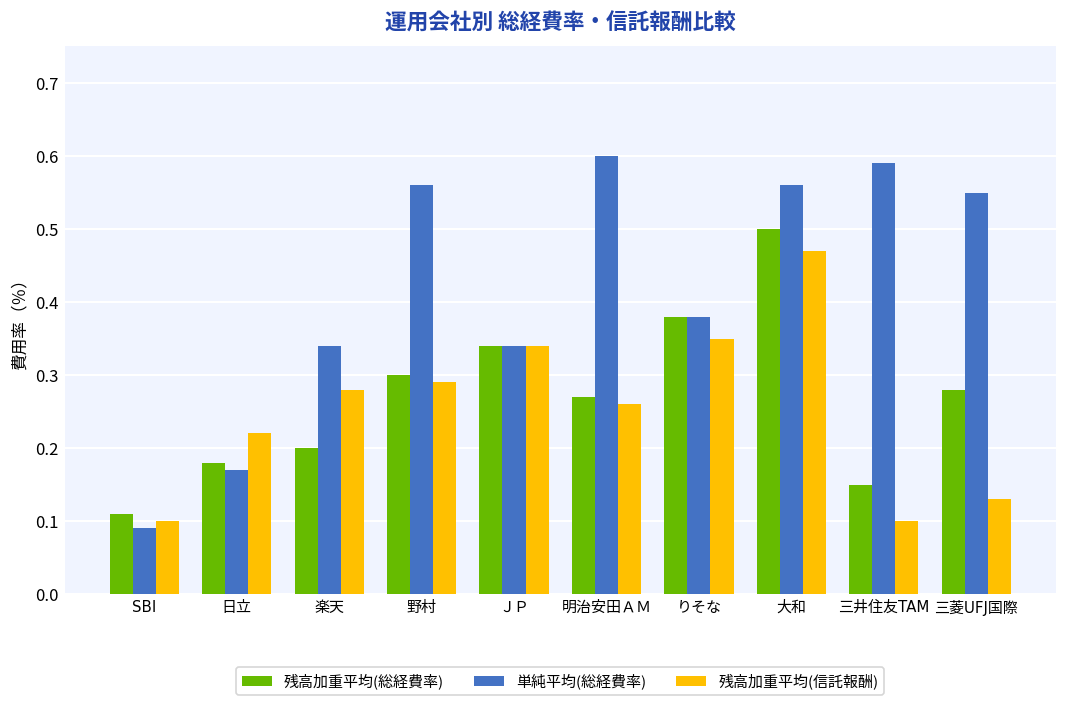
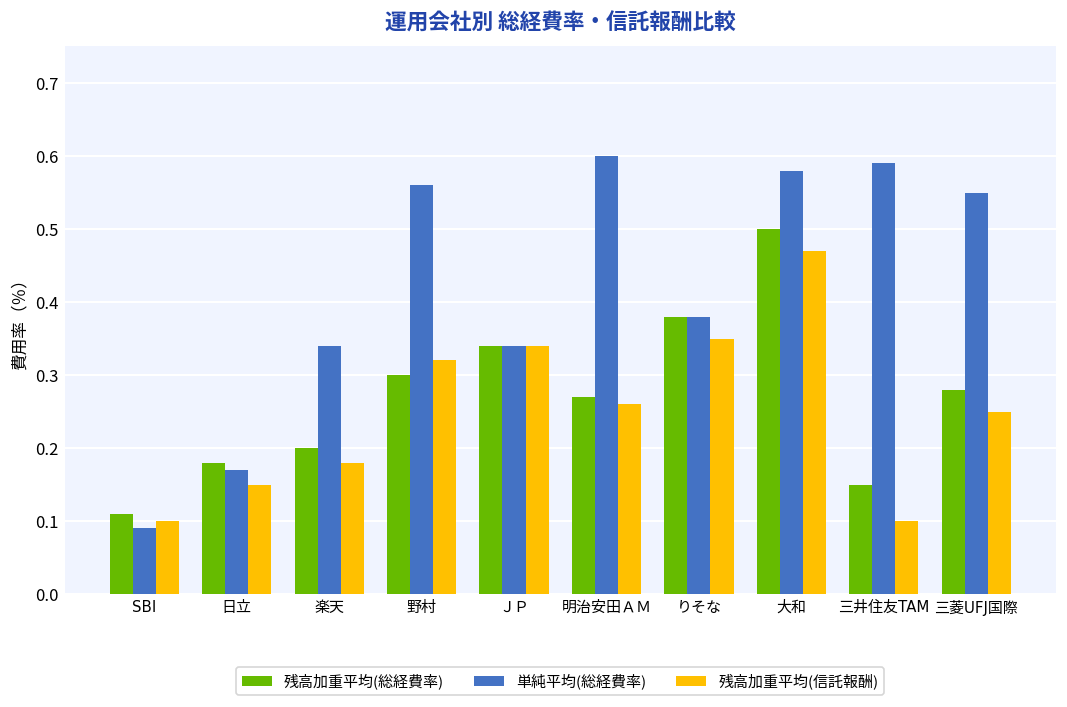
  {
    "残高加重平均(総経費率)": {
      "SBI": 0.11,
      "日立": 0.18,
      "楽天": 0.20,
      "野村": 0.30,
      "ＪＰ": 0.34,
      "明治安田ＡＭ": 0.27,
      "りそな": 0.38,
      "大和": 0.50,
      "三井住友TAM": 0.15,
      "三菱UFJ国際": 0.28
    },
    "単純平均(総経費率)": {
      "SBI": 0.09,
      "日立": 0.17,
      "楽天": 0.34,
      "野村": 0.56,
      "ＪＰ": 0.34,
      "明治安田ＡＭ": 0.60,
      "りそな": 0.38,
-     "大和": 0.56,
+     "大和": 0.58,
      "三井住友TAM": 0.59,
      "三菱UFJ国際": 0.55
    },
    "残高加重平均(信託報酬)": {
      "SBI": 0.10,
-     "日立": 0.22,
-     "楽天": 0.28,
-     "野村": 0.29,
+     "日立": 0.15,
+     "楽天": 0.18,
+     "野村": 0.32,
      "ＪＰ": 0.34,
      "明治安田ＡＭ": 0.26,
      "りそな": 0.35,
      "大和": 0.47,
      "三井住友TAM": 0.10,
-     "三菱UFJ国際": 0.13
+     "三菱UFJ国際": 0.25
    }
  }
